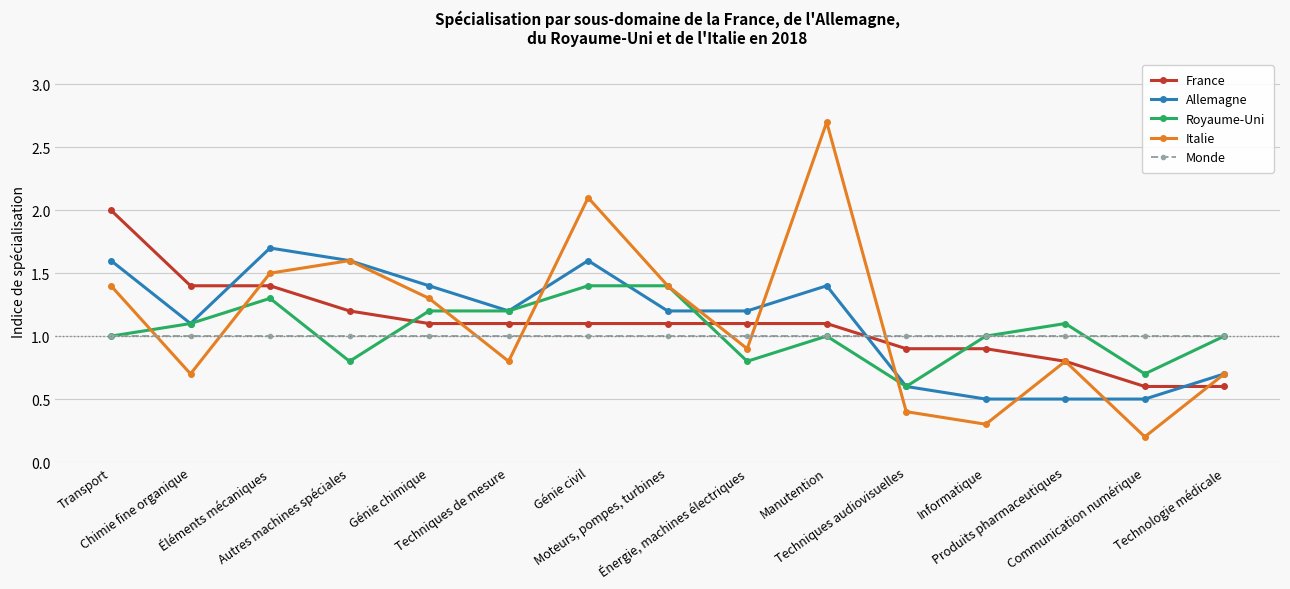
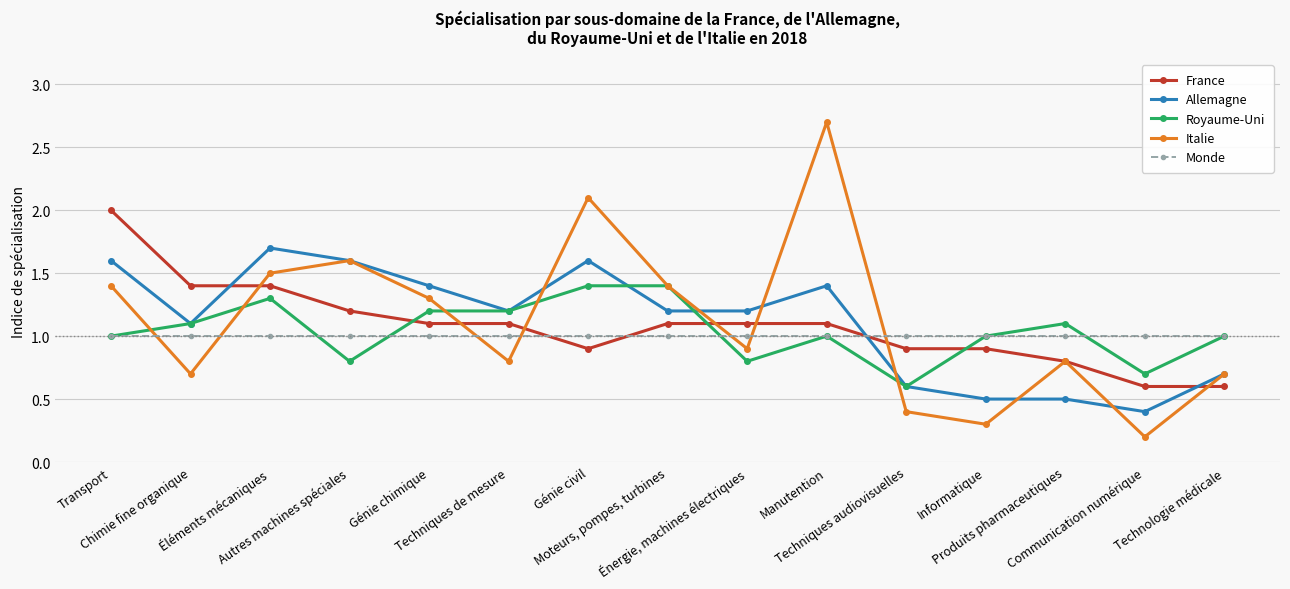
  {
    "France": {
      "Transport": 2.0,
      "Chimie fine organique": 1.4,
      "Éléments mécaniques": 1.4,
      "Autres machines spéciales": 1.2,
      "Génie chimique": 1.1,
      "Techniques de mesure": 1.1,
-     "Génie civil": 1.1,
+     "Génie civil": 0.9,
      "Moteurs, pompes, turbines": 1.1,
      "Énergie, machines électriques": 1.1,
      "Manutention": 1.1,
      "Techniques audiovisuelles": 0.9,
      "Informatique": 0.9,
      "Communication numérique": 0.6,
      "Technologie médicale": 0.6
    },
    "Allemagne": {
      "Transport": 1.6,
      "Éléments mécaniques": 1.7,
      "Génie chimique": 1.4,
      "Génie civil": 1.6,
      "Moteurs, pompes, turbines": 1.2,
      "Énergie, machines électriques": 1.2,
      "Manutention": 1.4,
      "Informatique": 0.5,
      "Produits pharmaceutiques": 0.5,
-     "Communication numérique": 0.5
+     "Communication numérique": 0.4
    },
    "Royaume-Uni": {
      "Éléments mécaniques": 1.3,
      "Autres machines spéciales": 0.8,
      "Génie chimique": 1.2,
      "Génie civil": 1.4,
      "Énergie, machines électriques": 0.8,
      "Produits pharmaceutiques": 1.1,
      "Communication numérique": 0.7
    },
    "Italie": {
      "Transport": 1.4,
      "Chimie fine organique": 0.7,
      "Éléments mécaniques": 1.5,
      "Génie chimique": 1.3,
      "Techniques de mesure": 0.8,
      "Génie civil": 2.1,
      "Énergie, machines électriques": 0.9,
      "Manutention": 2.7,
      "Techniques audiovisuelles": 0.4,
      "Informatique": 0.3,
      "Communication numérique": 0.2
    },
    "Monde": {
      "Chimie fine organique": 1.0,
      "Éléments mécaniques": 1.0,
      "Autres machines spéciales": 1.0,
      "Génie chimique": 1.0,
      "Techniques de mesure": 1.0,
      "Génie civil": 1.0,
      "Moteurs, pompes, turbines": 1.0,
      "Énergie, machines électriques": 1.0,
      "Techniques audiovisuelles": 1.0,
      "Produits pharmaceutiques": 1.0,
      "Communication numérique": 1.0
    }
  }
